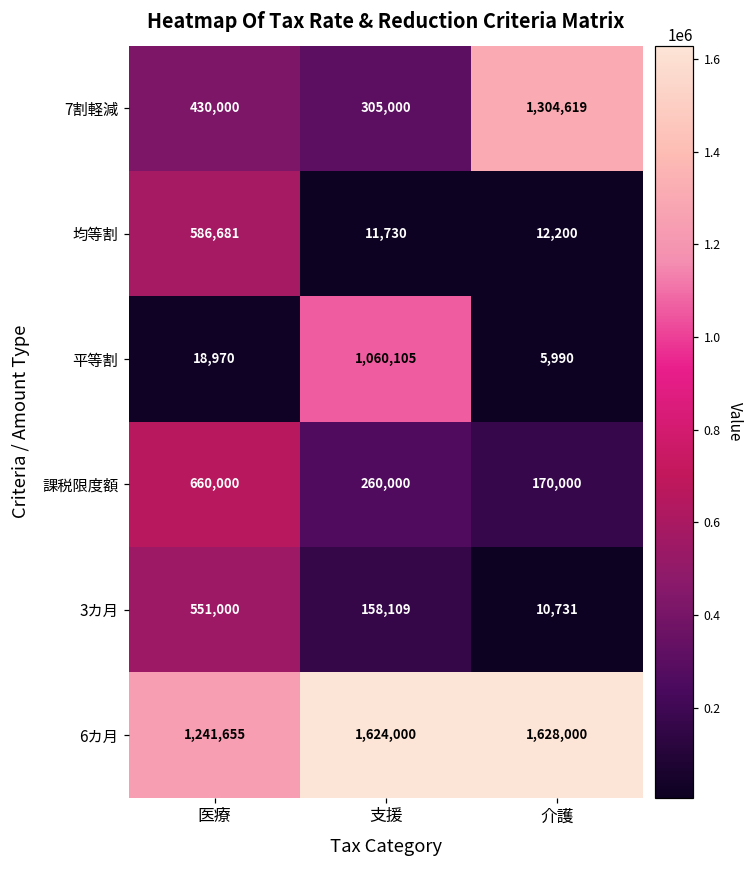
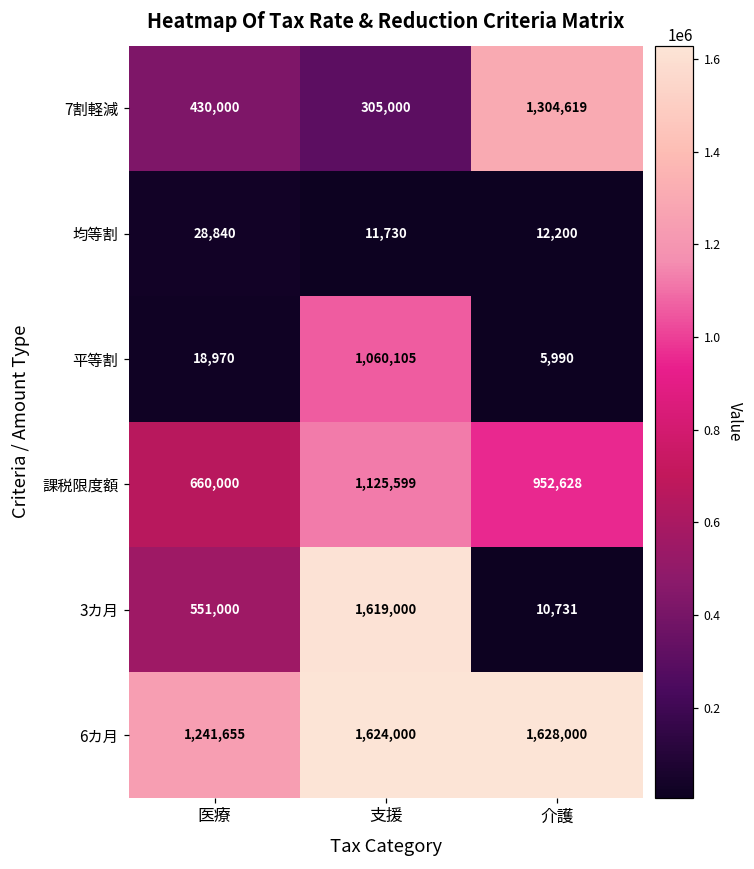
  {
    "7割軽減": {
      "医療": "430,000",
      "支援": "305,000",
      "介護": "1,304,619"
    },
    "均等割": {
-     "医療": "586,681",
+     "医療": "28,840",
      "支援": "11,730",
      "介護": "12,200"
    },
    "平等割": {
      "医療": "18,970",
      "支援": "1,060,105",
      "介護": "5,990"
    },
    "課税限度額": {
      "医療": "660,000",
-     "支援": "260,000",
-     "介護": "170,000"
+     "支援": "1,125,599",
+     "介護": "952,628"
    },
    "3カ月": {
      "医療": "551,000",
-     "支援": "158,109",
+     "支援": "1,619,000",
      "介護": "10,731"
    },
    "6カ月": {
      "医療": "1,241,655",
      "支援": "1,624,000",
      "介護": "1,628,000"
    }
  }
